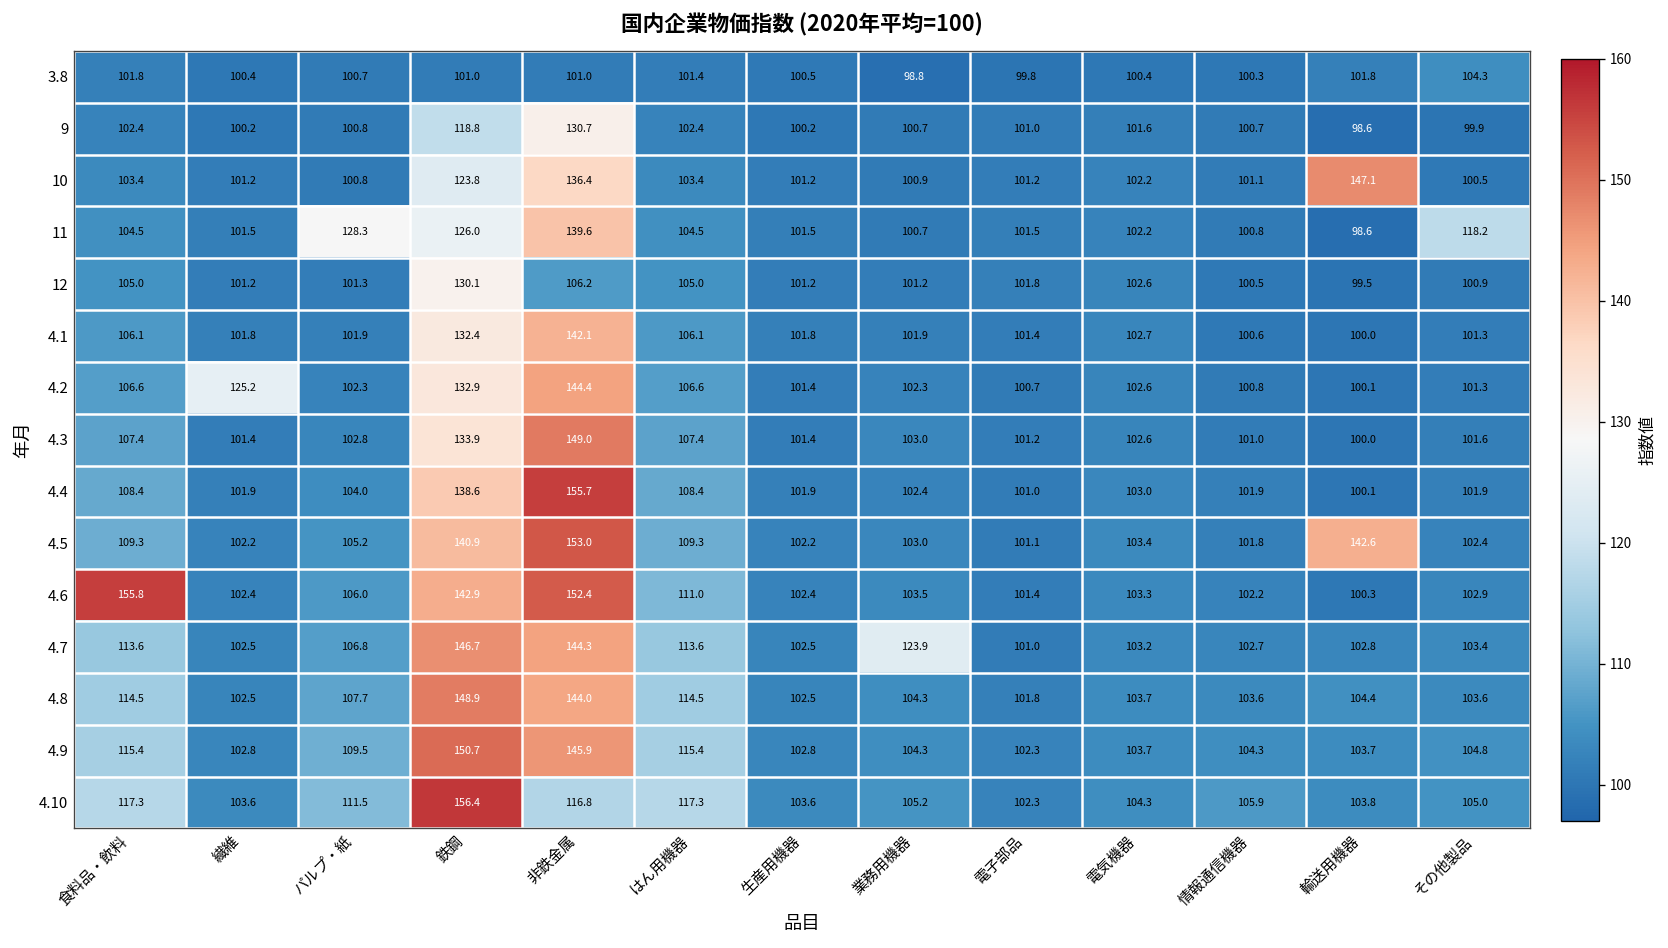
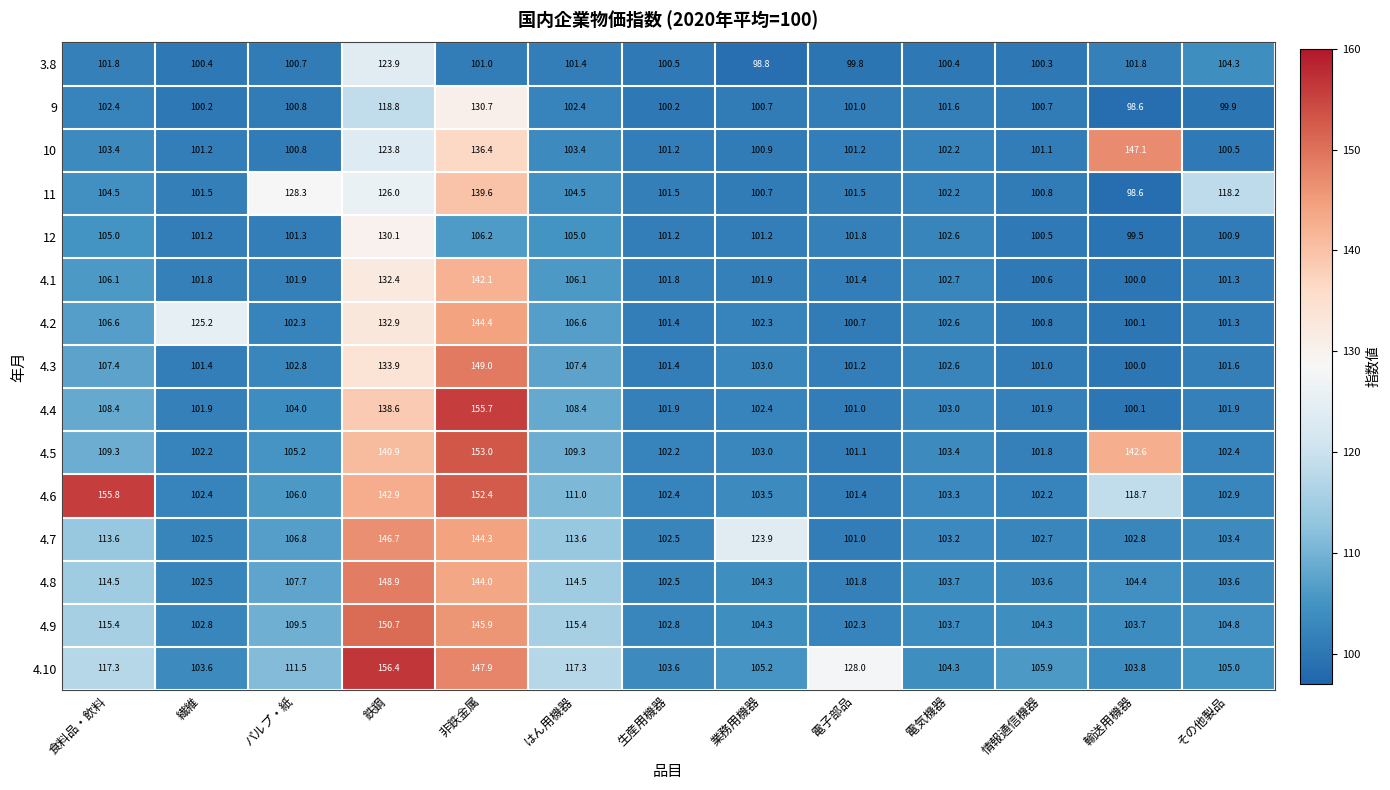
  {
    "3.8": {
      "食料品・飲料": 101.8,
      "繊維": 100.4,
      "パルプ・紙": 100.7,
-     "鉄鋼": 101.0,
+     "鉄鋼": 123.9,
      "非鉄金属": 101.0,
      "はん用機器": 101.4,
      "生産用機器": 100.5,
      "業務用機器": 98.8,
      "電子部品": 99.8,
      "電気機器": 100.4,
      "情報通信機器": 100.3,
      "輸送用機器": 101.8,
      "その他製品": 104.3
    },
    "9": {
      "食料品・飲料": 102.4,
      "繊維": 100.2,
      "パルプ・紙": 100.8,
      "鉄鋼": 118.8,
      "非鉄金属": 130.7,
      "はん用機器": 102.4,
      "生産用機器": 100.2,
      "業務用機器": 100.7,
      "電子部品": 101.0,
      "電気機器": 101.6,
      "情報通信機器": 100.7,
      "輸送用機器": 98.6,
      "その他製品": 99.9
    },
    "10": {
      "食料品・飲料": 103.4,
      "繊維": 101.2,
      "パルプ・紙": 100.8,
      "鉄鋼": 123.8,
      "非鉄金属": 136.4,
      "はん用機器": 103.4,
      "生産用機器": 101.2,
      "業務用機器": 100.9,
      "電子部品": 101.2,
      "電気機器": 102.2,
      "情報通信機器": 101.1,
      "輸送用機器": 147.1,
      "その他製品": 100.5
    },
    "11": {
      "食料品・飲料": 104.5,
      "繊維": 101.5,
      "パルプ・紙": 128.3,
      "鉄鋼": 126.0,
      "非鉄金属": 139.6,
      "はん用機器": 104.5,
      "生産用機器": 101.5,
      "業務用機器": 100.7,
      "電子部品": 101.5,
      "電気機器": 102.2,
      "情報通信機器": 100.8,
      "輸送用機器": 98.6,
      "その他製品": 118.2
    },
    "12": {
      "食料品・飲料": 105.0,
      "繊維": 101.2,
      "パルプ・紙": 101.3,
      "鉄鋼": 130.1,
      "非鉄金属": 106.2,
      "はん用機器": 105.0,
      "生産用機器": 101.2,
      "業務用機器": 101.2,
      "電子部品": 101.8,
      "電気機器": 102.6,
      "情報通信機器": 100.5,
      "輸送用機器": 99.5,
      "その他製品": 100.9
    },
    "4.1": {
      "食料品・飲料": 106.1,
      "繊維": 101.8,
      "パルプ・紙": 101.9,
      "鉄鋼": 132.4,
      "非鉄金属": 142.1,
      "はん用機器": 106.1,
      "生産用機器": 101.8,
      "業務用機器": 101.9,
      "電子部品": 101.4,
      "電気機器": 102.7,
      "情報通信機器": 100.6,
      "輸送用機器": 100.0,
      "その他製品": 101.3
    },
    "4.2": {
      "食料品・飲料": 106.6,
      "繊維": 125.2,
      "パルプ・紙": 102.3,
      "鉄鋼": 132.9,
      "非鉄金属": 144.4,
      "はん用機器": 106.6,
      "生産用機器": 101.4,
      "業務用機器": 102.3,
      "電子部品": 100.7,
      "電気機器": 102.6,
      "情報通信機器": 100.8,
      "輸送用機器": 100.1,
      "その他製品": 101.3
    },
    "4.3": {
      "食料品・飲料": 107.4,
      "繊維": 101.4,
      "パルプ・紙": 102.8,
      "鉄鋼": 133.9,
      "非鉄金属": 149.0,
      "はん用機器": 107.4,
      "生産用機器": 101.4,
      "業務用機器": 103.0,
      "電子部品": 101.2,
      "電気機器": 102.6,
      "情報通信機器": 101.0,
      "輸送用機器": 100.0,
      "その他製品": 101.6
    },
    "4.4": {
      "食料品・飲料": 108.4,
      "繊維": 101.9,
      "パルプ・紙": 104.0,
      "鉄鋼": 138.6,
      "非鉄金属": 155.7,
      "はん用機器": 108.4,
      "生産用機器": 101.9,
      "業務用機器": 102.4,
      "電子部品": 101.0,
      "電気機器": 103.0,
      "情報通信機器": 101.9,
      "輸送用機器": 100.1,
      "その他製品": 101.9
    },
    "4.5": {
      "食料品・飲料": 109.3,
      "繊維": 102.2,
      "パルプ・紙": 105.2,
      "鉄鋼": 140.9,
      "非鉄金属": 153.0,
      "はん用機器": 109.3,
      "生産用機器": 102.2,
      "業務用機器": 103.0,
      "電子部品": 101.1,
      "電気機器": 103.4,
      "情報通信機器": 101.8,
      "輸送用機器": 142.6,
      "その他製品": 102.4
    },
    "4.6": {
      "食料品・飲料": 155.8,
      "繊維": 102.4,
      "パルプ・紙": 106.0,
      "鉄鋼": 142.9,
      "非鉄金属": 152.4,
      "はん用機器": 111.0,
      "生産用機器": 102.4,
      "業務用機器": 103.5,
      "電子部品": 101.4,
      "電気機器": 103.3,
      "情報通信機器": 102.2,
-     "輸送用機器": 100.3,
+     "輸送用機器": 118.7,
      "その他製品": 102.9
    },
    "4.7": {
      "食料品・飲料": 113.6,
      "繊維": 102.5,
      "パルプ・紙": 106.8,
      "鉄鋼": 146.7,
      "非鉄金属": 144.3,
      "はん用機器": 113.6,
      "生産用機器": 102.5,
      "業務用機器": 123.9,
      "電子部品": 101.0,
      "電気機器": 103.2,
      "情報通信機器": 102.7,
      "輸送用機器": 102.8,
      "その他製品": 103.4
    },
    "4.8": {
      "食料品・飲料": 114.5,
      "繊維": 102.5,
      "パルプ・紙": 107.7,
      "鉄鋼": 148.9,
      "非鉄金属": 144.0,
      "はん用機器": 114.5,
      "生産用機器": 102.5,
      "業務用機器": 104.3,
      "電子部品": 101.8,
      "電気機器": 103.7,
      "情報通信機器": 103.6,
      "輸送用機器": 104.4,
      "その他製品": 103.6
    },
    "4.9": {
      "食料品・飲料": 115.4,
      "繊維": 102.8,
      "パルプ・紙": 109.5,
      "鉄鋼": 150.7,
      "非鉄金属": 145.9,
      "はん用機器": 115.4,
      "生産用機器": 102.8,
      "業務用機器": 104.3,
      "電子部品": 102.3,
      "電気機器": 103.7,
      "情報通信機器": 104.3,
      "輸送用機器": 103.7,
      "その他製品": 104.8
    },
    "4.10": {
      "食料品・飲料": 117.3,
      "繊維": 103.6,
      "パルプ・紙": 111.5,
      "鉄鋼": 156.4,
-     "非鉄金属": 116.8,
+     "非鉄金属": 147.9,
      "はん用機器": 117.3,
      "生産用機器": 103.6,
      "業務用機器": 105.2,
-     "電子部品": 102.3,
+     "電子部品": 128.0,
      "電気機器": 104.3,
      "情報通信機器": 105.9,
      "輸送用機器": 103.8,
      "その他製品": 105.0
    }
  }
